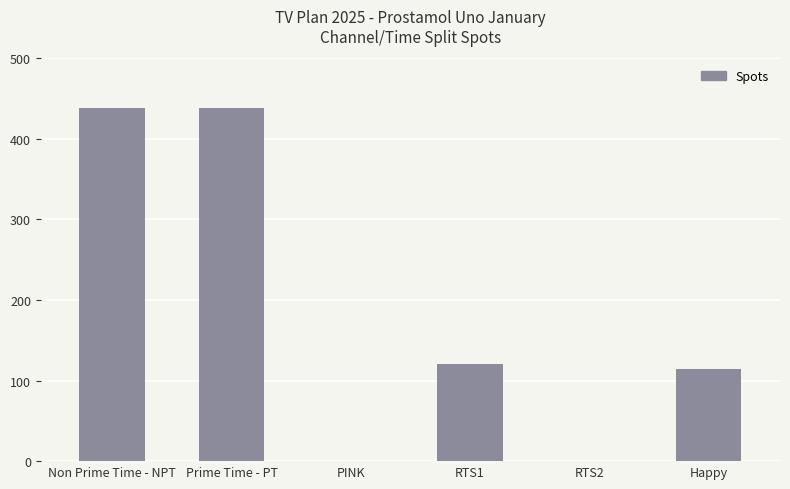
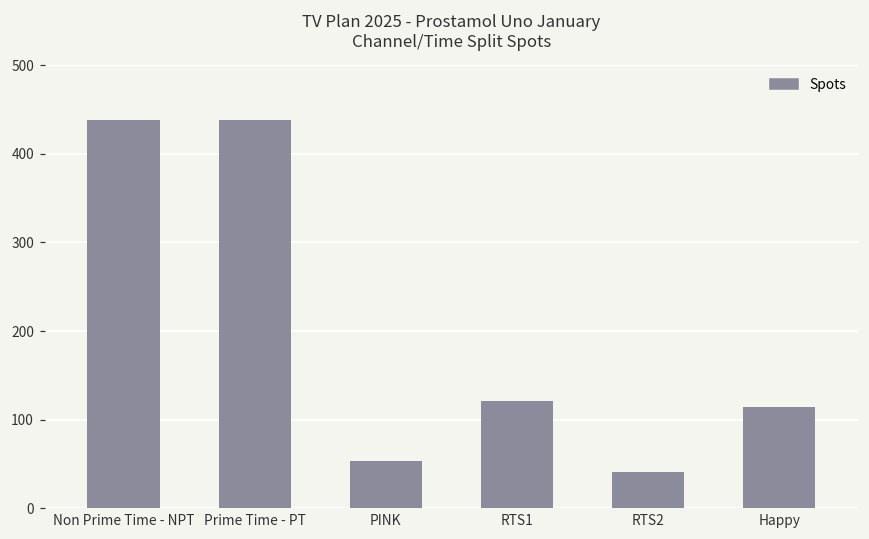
  {
    "Non Prime Time - NPT": 440,
    "Prime Time - PT": 440,
-   "PINK": 0,
+   "PINK": 50,
    "RTS1": 120,
-   "RTS2": 0,
+   "RTS2": 40,
    "Happy": 110
  }
